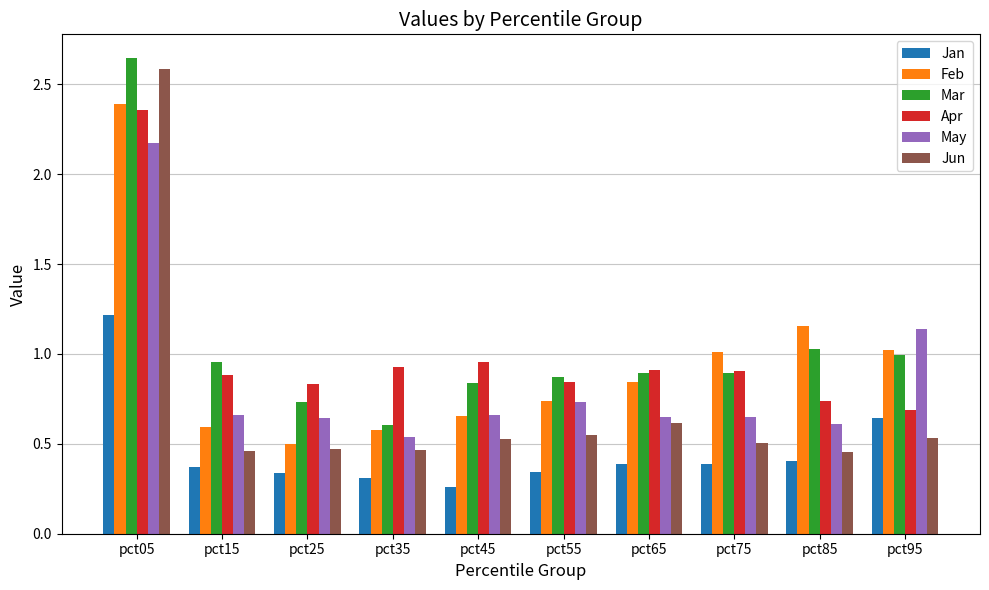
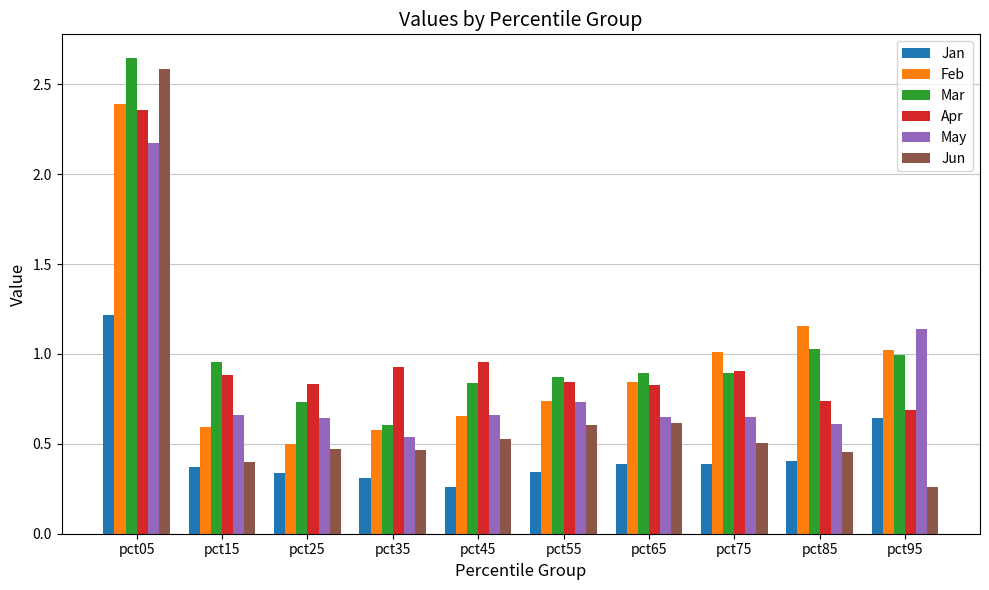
  {
    "Jan": {
      "pct05": 1.22,
      "pct15": 0.37,
      "pct25": 0.34,
      "pct35": 0.31,
      "pct45": 0.26,
      "pct55": 0.34,
      "pct65": 0.39,
      "pct75": 0.39,
      "pct85": 0.41,
      "pct95": 0.64
    },
    "Feb": {
      "pct05": 2.39,
      "pct15": 0.59,
      "pct25": 0.50,
      "pct35": 0.58,
      "pct45": 0.65,
      "pct55": 0.74,
      "pct65": 0.84,
      "pct75": 1.01,
      "pct85": 1.15,
      "pct95": 1.02
    },
    "Mar": {
      "pct05": 2.65,
      "pct15": 0.96,
      "pct25": 0.73,
      "pct35": 0.60,
      "pct45": 0.84,
      "pct55": 0.87,
      "pct65": 0.89,
      "pct75": 0.89,
      "pct85": 1.03,
      "pct95": 0.99
    },
    "Apr": {
      "pct05": 2.36,
      "pct15": 0.88,
      "pct25": 0.83,
      "pct35": 0.93,
      "pct45": 0.96,
      "pct55": 0.84,
-     "pct65": 0.91,
+     "pct65": 0.83,
      "pct75": 0.91,
      "pct85": 0.74,
      "pct95": 0.69
    },
    "May": {
      "pct05": 2.17,
      "pct15": 0.66,
      "pct25": 0.65,
      "pct35": 0.54,
      "pct45": 0.66,
      "pct55": 0.73,
      "pct65": 0.65,
      "pct75": 0.65,
      "pct85": 0.61,
      "pct95": 1.14
    },
    "Jun": {
      "pct05": 2.58,
-     "pct15": 0.46,
+     "pct15": 0.40,
      "pct25": 0.47,
      "pct35": 0.47,
      "pct45": 0.52,
-     "pct55": 0.55,
+     "pct55": 0.60,
      "pct65": 0.62,
      "pct75": 0.50,
      "pct85": 0.46,
-     "pct95": 0.53
+     "pct95": 0.26
    }
  }
